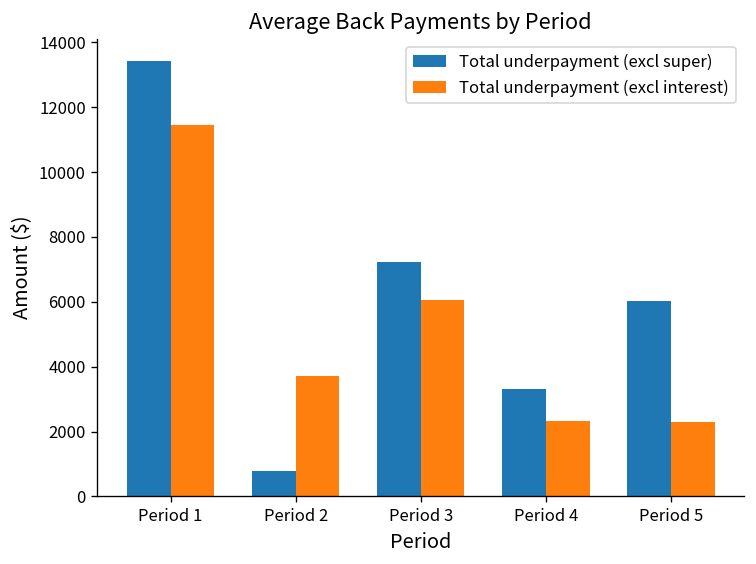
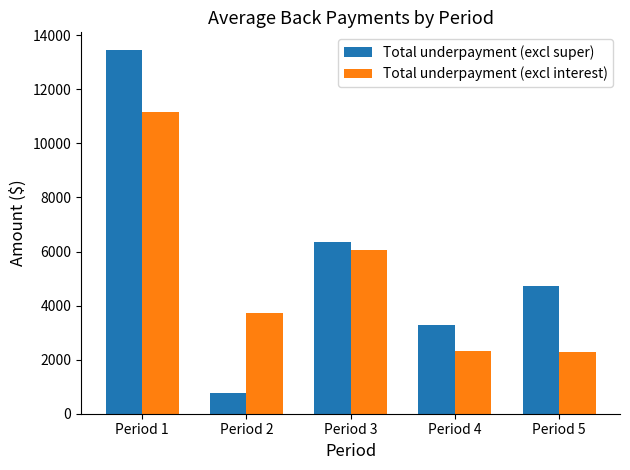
  {
    "Total underpayment (excl super)": {
      "Period 1": 13400,
      "Period 2": 800,
-     "Period 3": 7200,
+     "Period 3": 6400,
      "Period 4": 3300,
-     "Period 5": 6000
+     "Period 5": 4700
    },
    "Total underpayment (excl interest)": {
-     "Period 1": 11500,
+     "Period 1": 11200,
      "Period 2": 3700,
      "Period 3": 6000,
      "Period 4": 2300,
      "Period 5": 2300
    }
  }
